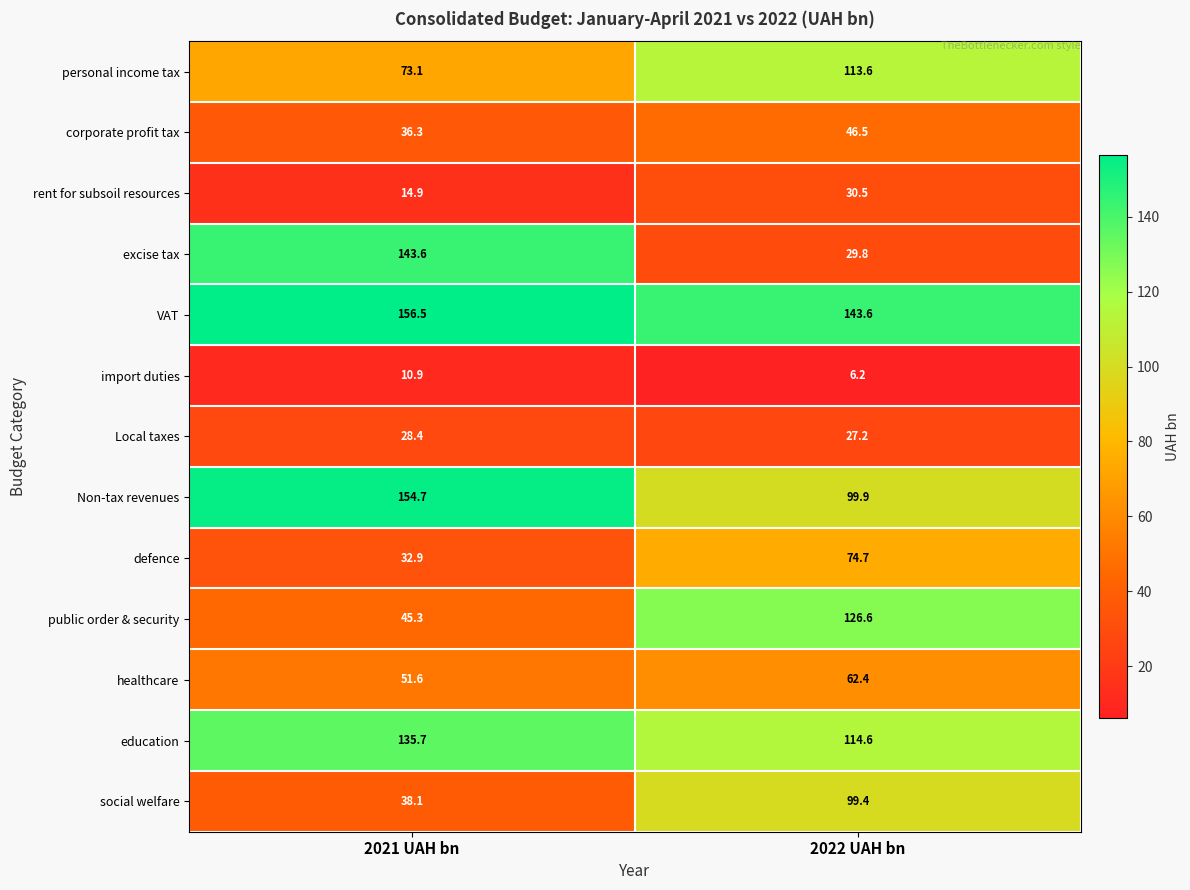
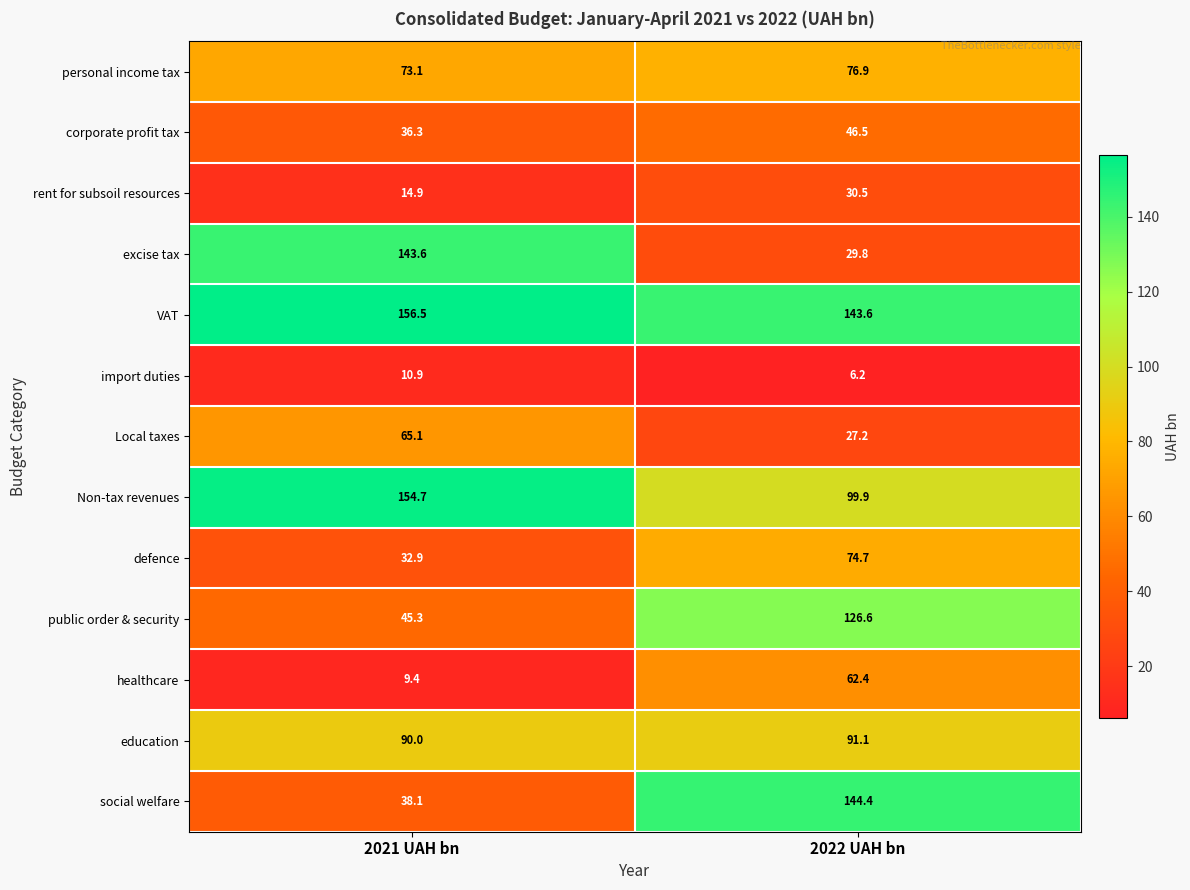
  {
    "personal income tax": {
      "2021 UAH bn": 73.1,
-     "2022 UAH bn": 113.6
+     "2022 UAH bn": 76.9
    },
    "corporate profit tax": {
      "2021 UAH bn": 36.3,
      "2022 UAH bn": 46.5
    },
    "rent for subsoil resources": {
      "2021 UAH bn": 14.9,
      "2022 UAH bn": 30.5
    },
    "excise tax": {
      "2021 UAH bn": 143.6,
      "2022 UAH bn": 29.8
    },
    "VAT": {
      "2021 UAH bn": 156.5,
      "2022 UAH bn": 143.6
    },
    "import duties": {
      "2021 UAH bn": 10.9,
      "2022 UAH bn": 6.2
    },
    "Local taxes": {
-     "2021 UAH bn": 28.4,
+     "2021 UAH bn": 65.1,
      "2022 UAH bn": 27.2
    },
    "Non-tax revenues": {
      "2021 UAH bn": 154.7,
      "2022 UAH bn": 99.9
    },
    "defence": {
      "2021 UAH bn": 32.9,
      "2022 UAH bn": 74.7
    },
    "public order & security": {
      "2021 UAH bn": 45.3,
      "2022 UAH bn": 126.6
    },
    "healthcare": {
-     "2021 UAH bn": 51.6,
+     "2021 UAH bn": 9.4,
      "2022 UAH bn": 62.4
    },
    "education": {
-     "2021 UAH bn": 135.7,
-     "2022 UAH bn": 114.6
+     "2021 UAH bn": 90.0,
+     "2022 UAH bn": 91.1
    },
    "social welfare": {
      "2021 UAH bn": 38.1,
-     "2022 UAH bn": 99.4
+     "2022 UAH bn": 144.4
    }
  }
